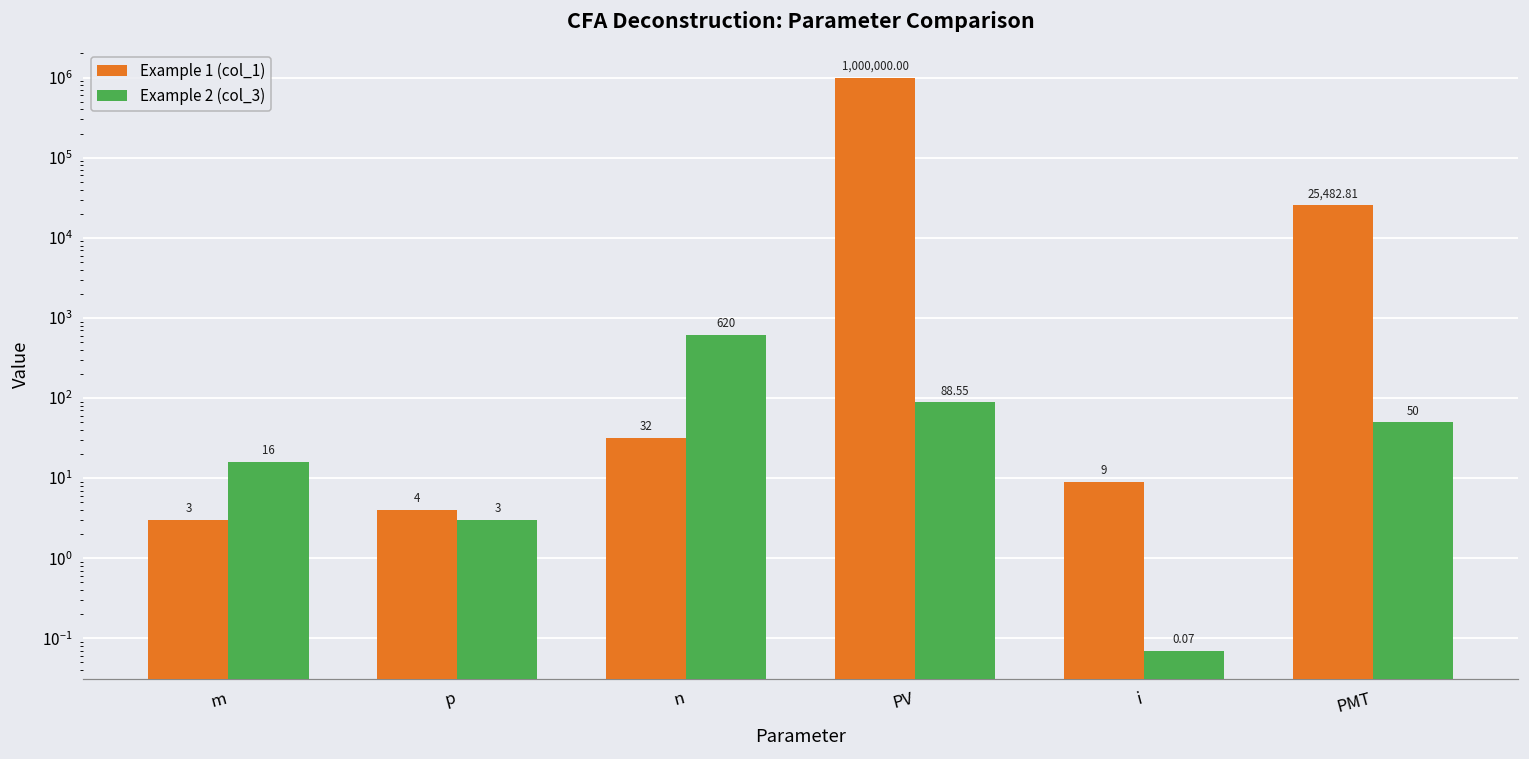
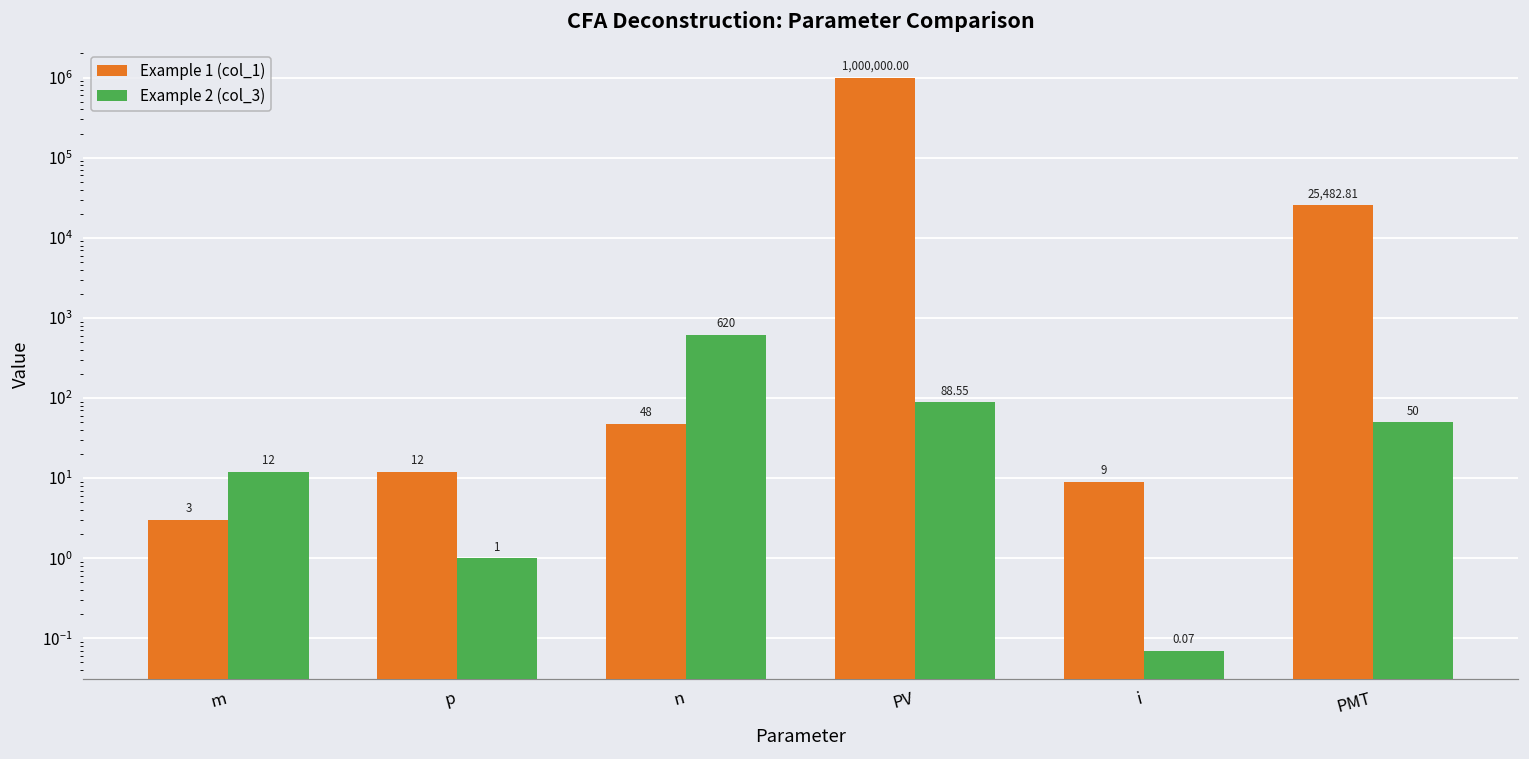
  {
    "Example 1 (col_1)": {
      "m": "3",
-     "p": "4",
-     "n": "32",
+     "p": "12",
+     "n": "48",
      "PV": "1,000,000.00",
      "i": "9",
      "PMT": "25,482.81"
    },
    "Example 2 (col_3)": {
-     "m": "16",
-     "p": "3",
+     "m": "12",
+     "p": "1",
      "n": "620",
      "PV": "88.55",
      "i": "0.07",
      "PMT": "50"
    }
  }
